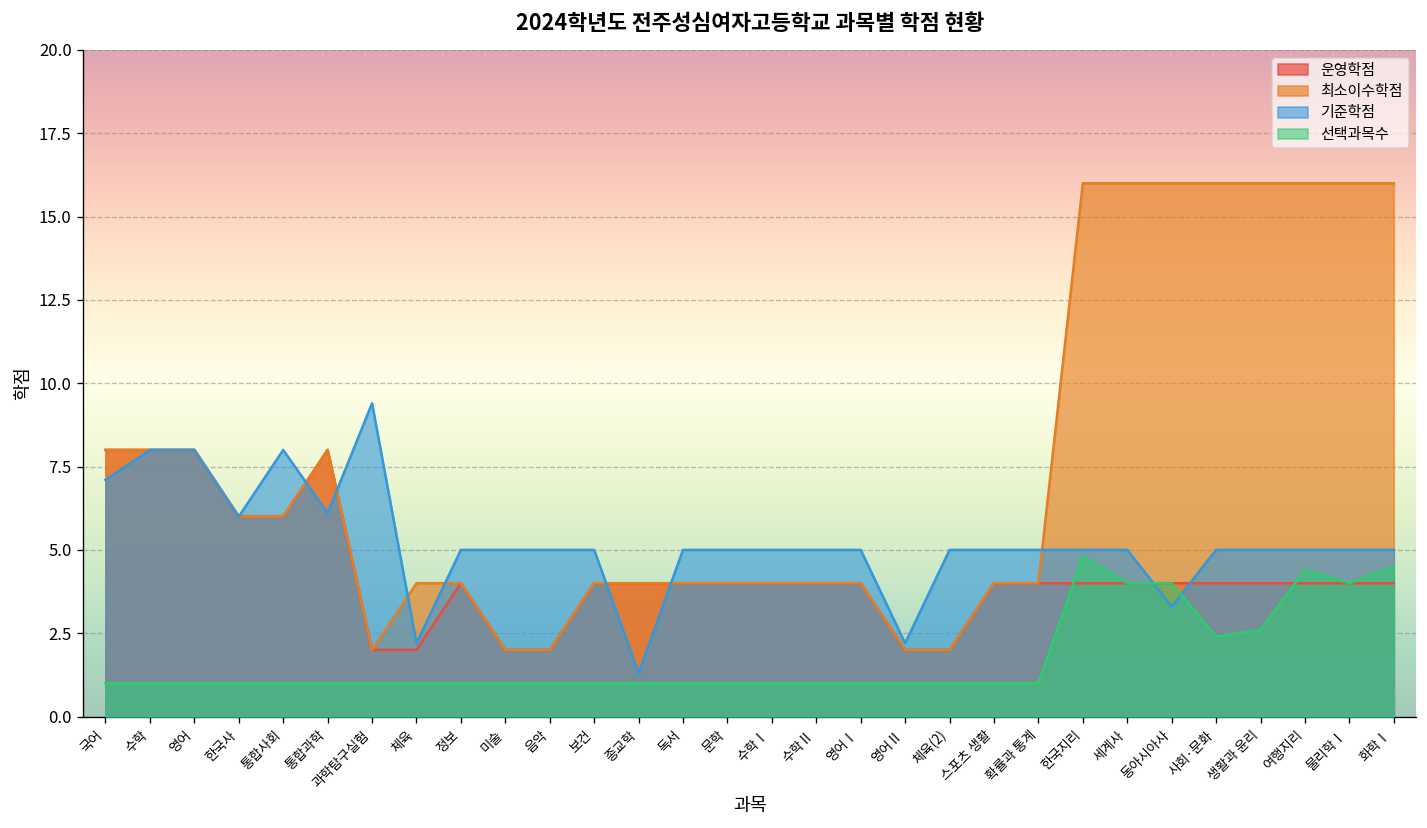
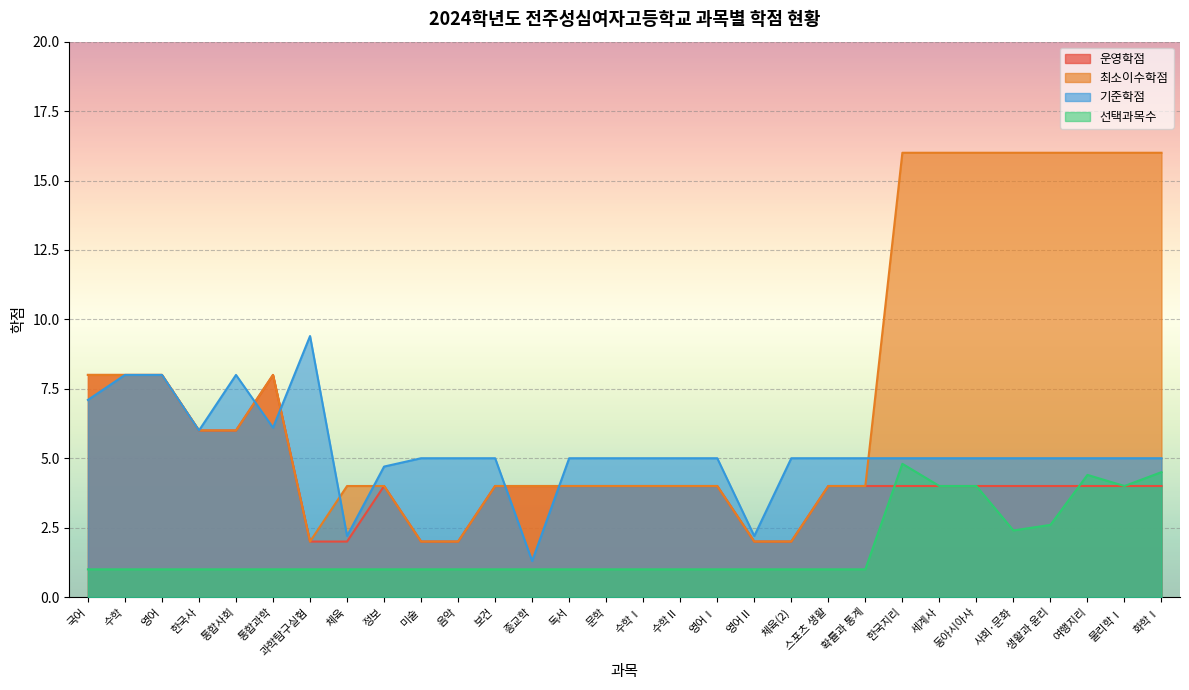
  {
    "기준학점": {
      "국어": 7.1,
      "통합사회": 8.0,
      "통합과학": 6.1,
      "과학탐구실험": 9.4,
      "체육": 2.2,
-     "정보": 5.0,
+     "정보": 4.7,
      "미술": 5.0,
      "음악": 5.0,
      "보건": 5.0,
      "종교학": 1.3,
      "독서": 5.0,
      "문학": 5.0,
      "수학Ⅰ": 5.0,
      "수학Ⅱ": 5.0,
      "영어Ⅰ": 5.0,
      "영어Ⅱ": 2.2,
      "체육(2)": 5.0,
      "스포츠 생활": 5.0,
      "확률과 통계": 5.0,
      "한국지리": 5.0,
      "세계사": 5.0,
-     "동아시아사": 3.3,
+     "동아시아사": 5.0,
      "사회·문화": 5.0,
      "생활과 윤리": 5.0,
      "여행지리": 5.0,
      "물리학Ⅰ": 5.0,
      "화학Ⅰ": 5.0
    },
    "선택과목수": {
      "국어": 1.0,
      "수학": 1.0,
      "영어": 1.0,
      "한국사": 1.0,
      "통합사회": 1.0,
      "통합과학": 1.0,
      "과학탐구실험": 1.0,
      "체육": 1.0,
      "정보": 1.0,
      "미술": 1.0,
      "음악": 1.0,
      "보건": 1.0,
      "종교학": 1.0,
      "독서": 1.0,
      "문학": 1.0,
      "수학Ⅰ": 1.0,
      "수학Ⅱ": 1.0,
      "영어Ⅰ": 1.0,
      "영어Ⅱ": 1.0,
      "체육(2)": 1.0,
      "스포츠 생활": 1.0,
      "확률과 통계": 1.0,
      "한국지리": 4.8,
      "사회·문화": 2.4,
      "생활과 윤리": 2.6,
      "여행지리": 4.4,
      "화학Ⅰ": 4.5
    }
  }
